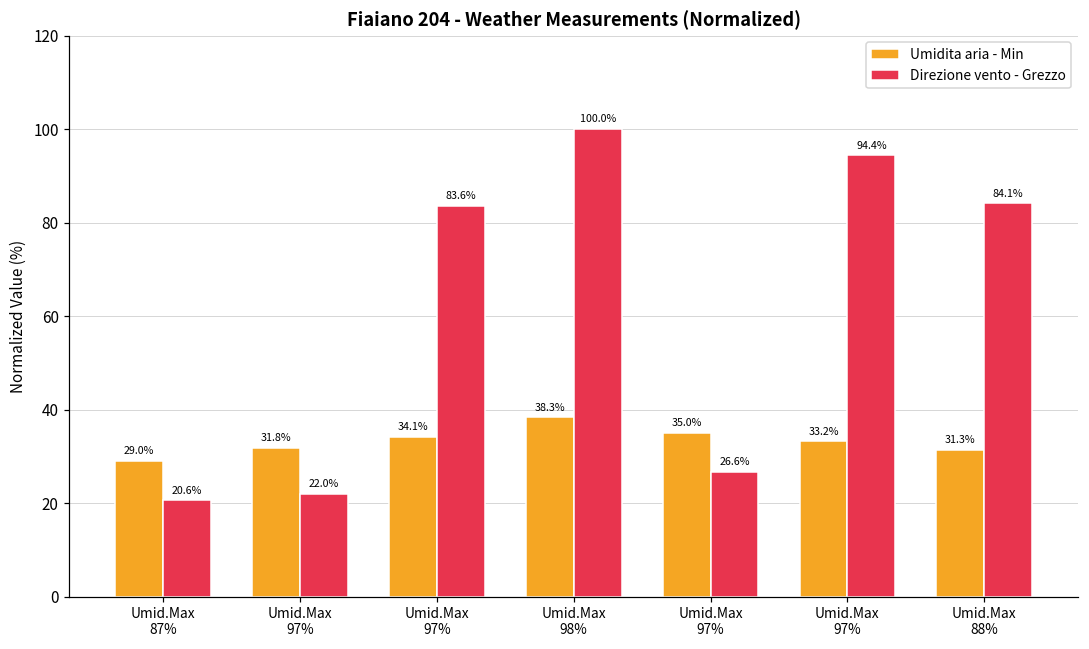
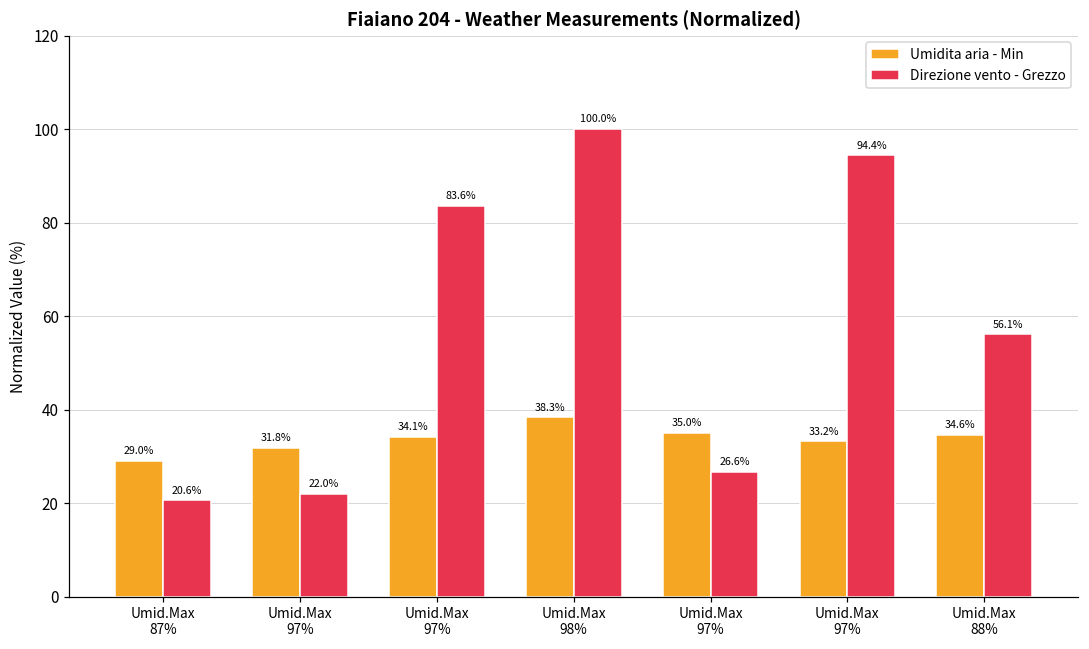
  {
    "Umidita aria - Min": {
      "Umid.Max 87%": "29.0%",
      "Umid.Max 98%": "38.3%",
-     "Umid.Max 88%": "31.3%"
+     "Umid.Max 88%": "34.6%"
    },
    "Direzione vento - Grezzo": {
      "Umid.Max 87%": "20.6%",
      "Umid.Max 98%": "100.0%",
-     "Umid.Max 88%": "84.1%"
+     "Umid.Max 88%": "56.1%"
    }
  }
